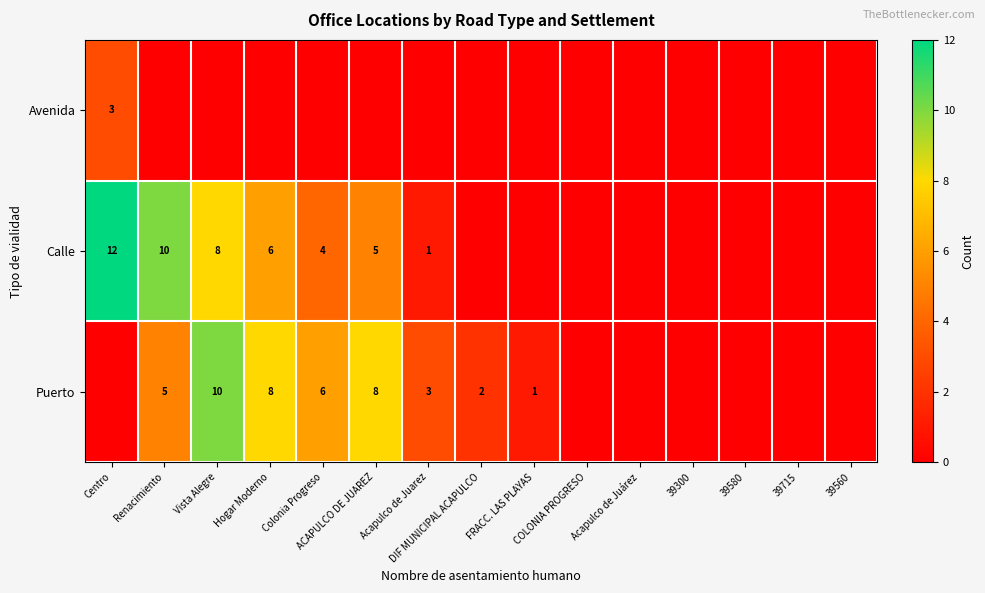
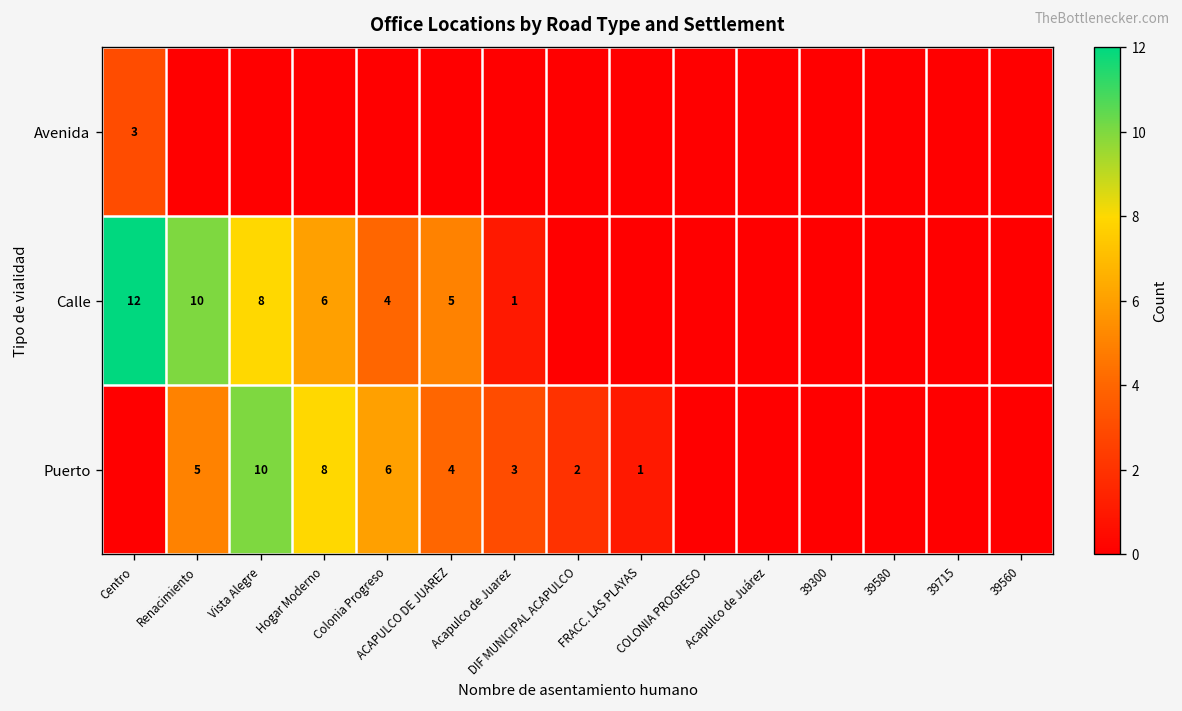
  {
    "Avenida": {
      "Centro": 3
    },
    "Calle": {
      "Centro": 12,
      "Renacimiento": 10,
      "Vista Alegre": 8,
      "Hogar Moderno": 6,
      "Colonia Progreso": 4,
      "ACAPULCO DE JUAREZ": 5,
      "Acapulco de Juarez": 1
    },
    "Puerto": {
      "Renacimiento": 5,
      "Vista Alegre": 10,
      "Hogar Moderno": 8,
      "Colonia Progreso": 6,
-     "ACAPULCO DE JUAREZ": 8,
+     "ACAPULCO DE JUAREZ": 4,
      "Acapulco de Juarez": 3,
      "DIF MUNICIPAL ACAPULCO": 2,
      "FRACC. LAS PLAYAS": 1
    }
  }
